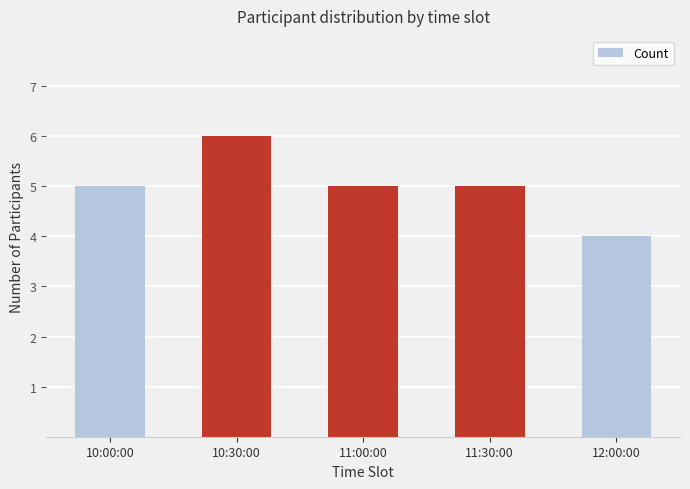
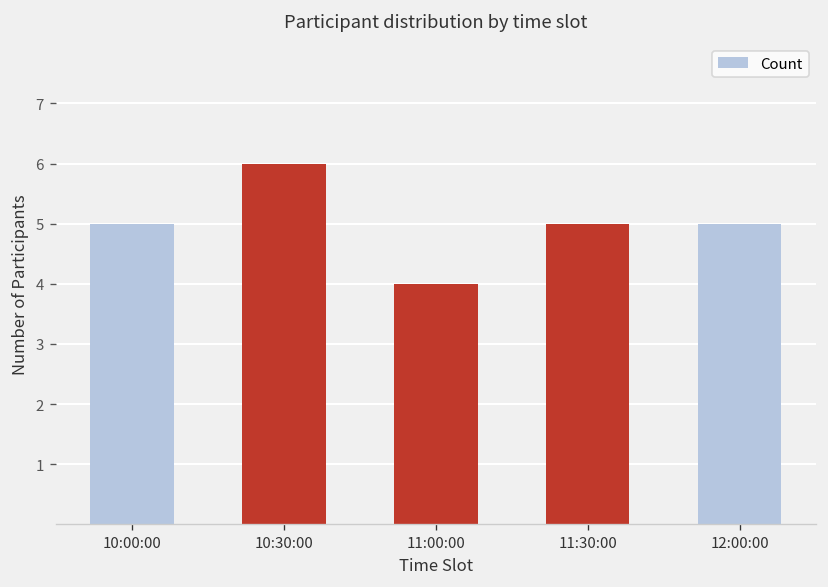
  {
    "10:00:00": 5,
    "10:30:00": 6,
-   "11:00:00": 5,
+   "11:00:00": 4,
    "11:30:00": 5,
-   "12:00:00": 4
+   "12:00:00": 5
  }
